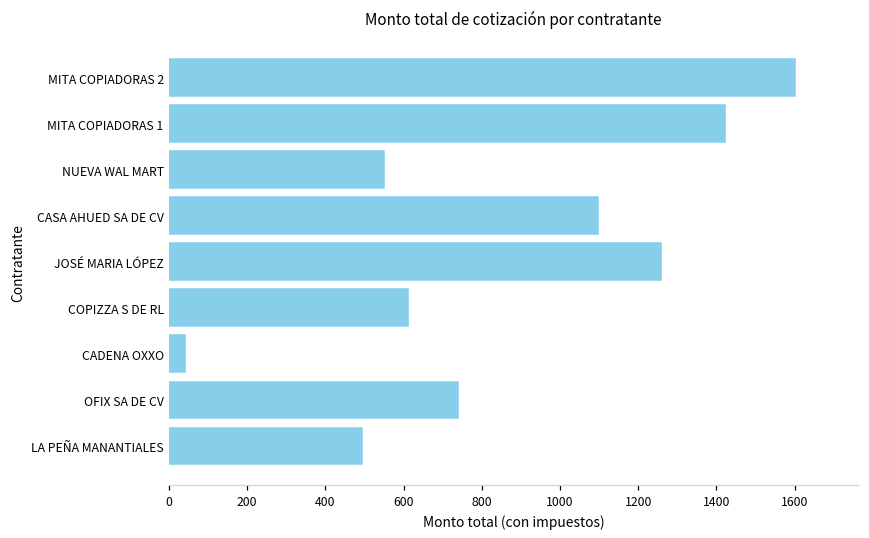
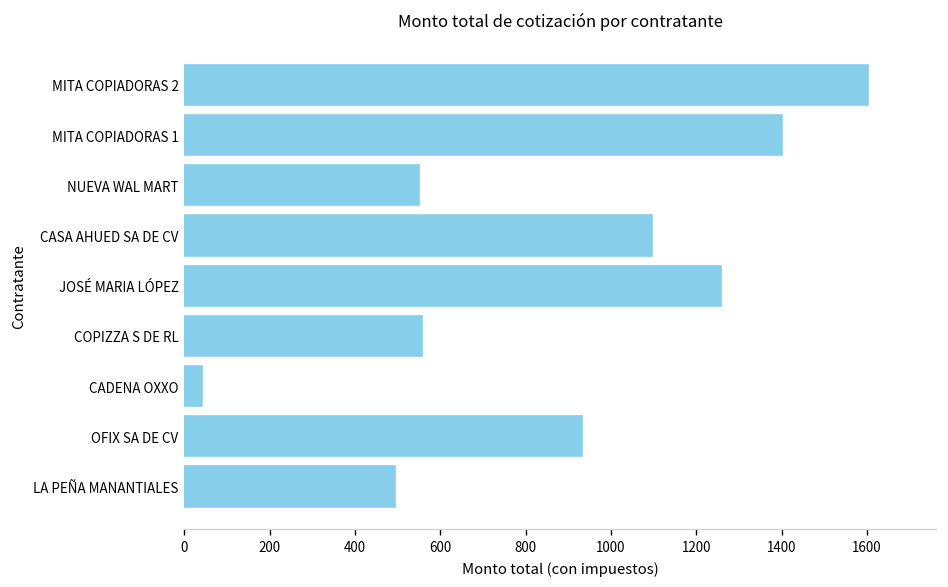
  {
    "MITA COPIADORAS 2": 1600,
-   "MITA COPIADORAS 1": 1420,
+   "MITA COPIADORAS 1": 1400,
    "NUEVA WAL MART": 550,
    "CASA AHUED SA DE CV": 1100,
    "JOSÉ MARIA LÓPEZ": 1260,
-   "COPIZZA S DE RL": 610,
+   "COPIZZA S DE RL": 560,
    "CADENA OXXO": 40,
-   "OFIX SA DE CV": 740,
+   "OFIX SA DE CV": 930,
    "LA PEÑA MANANTIALES": 490
  }
